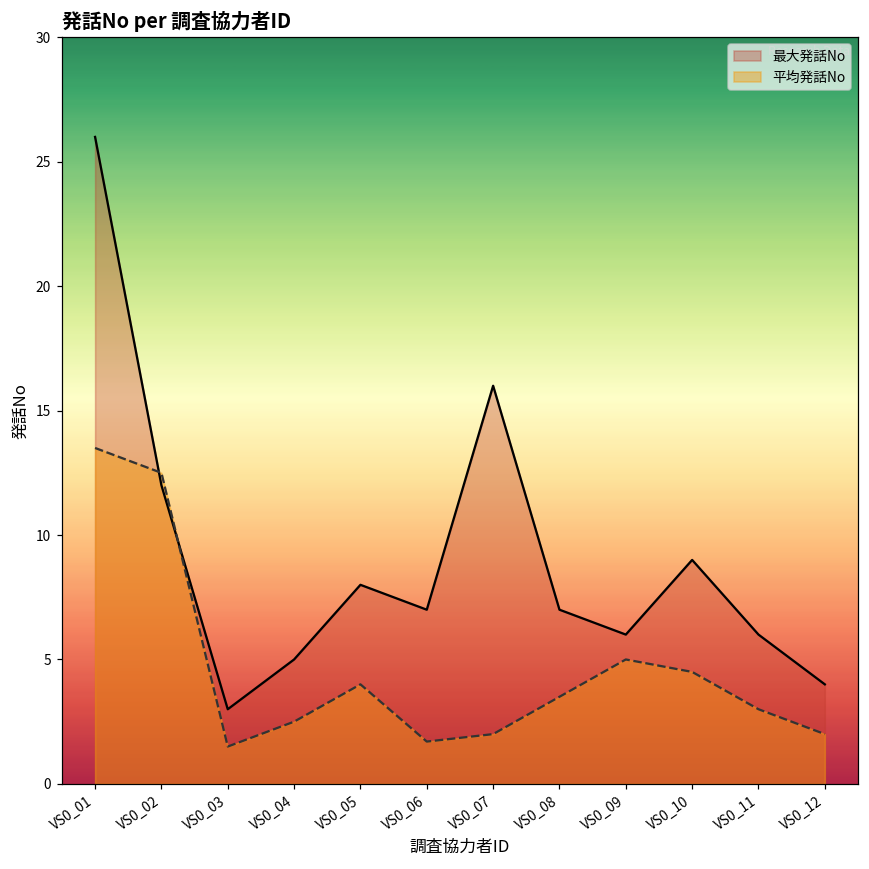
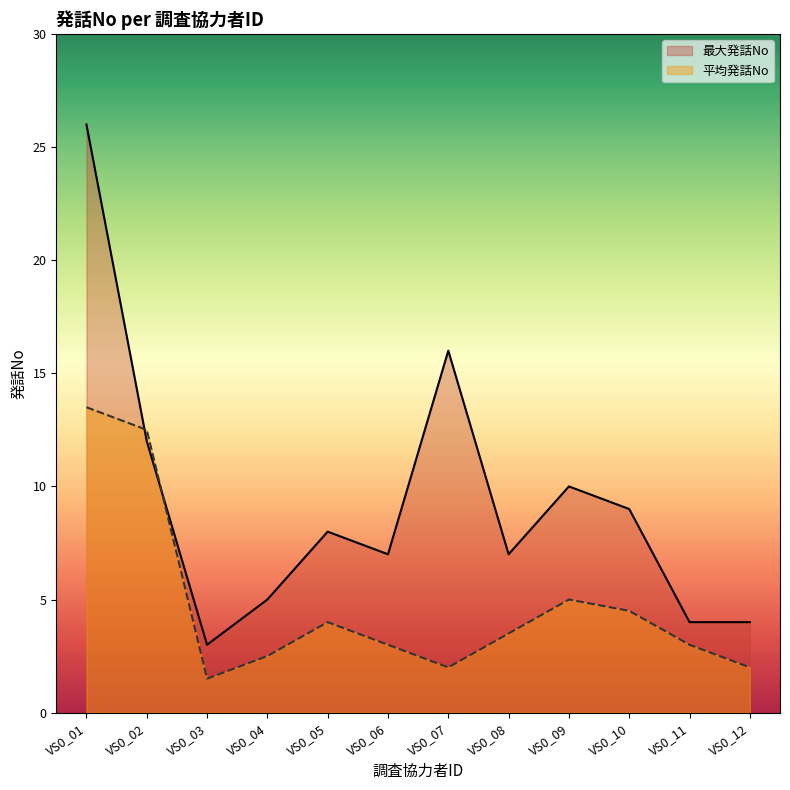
  {
    "最大発話No": {
      "VS0_01": 26,
      "VS0_02": 12,
      "VS0_03": 3,
      "VS0_04": 5,
      "VS0_05": 8,
      "VS0_06": 7,
      "VS0_07": 16,
      "VS0_08": 7,
-     "VS0_09": 6,
+     "VS0_09": 10,
      "VS0_10": 9,
-     "VS0_11": 6,
+     "VS0_11": 4,
      "VS0_12": 4
    },
    "平均発話No": {
      "VS0_01": 13.5,
      "VS0_02": 12.5,
      "VS0_03": 1.5,
      "VS0_04": 2.5,
      "VS0_05": 4.0,
-     "VS0_06": 1.7,
+     "VS0_06": 3.0,
      "VS0_07": 2.0,
      "VS0_08": 3.5,
      "VS0_09": 5.0,
      "VS0_10": 4.5,
      "VS0_11": 3.0,
      "VS0_12": 2.0
    }
  }
